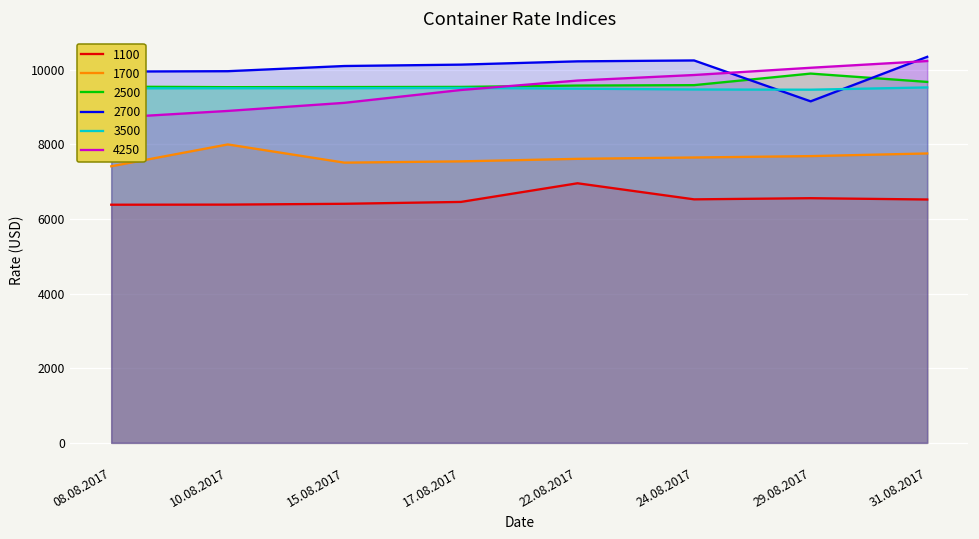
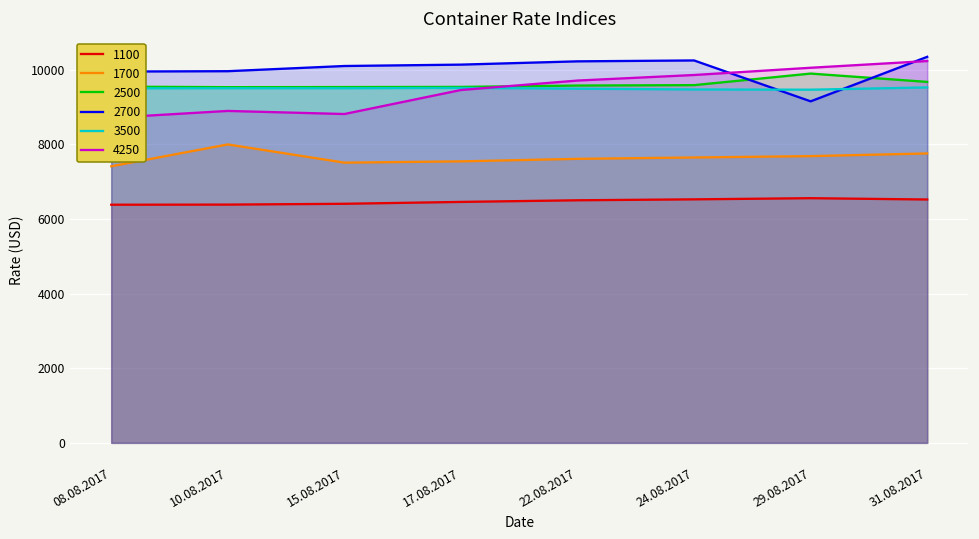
  {
    "1100": {
      "08.08.2017": 6400,
      "10.08.2017": 6400,
      "15.08.2017": 6400,
      "17.08.2017": 6500,
-     "22.08.2017": 7000,
+     "22.08.2017": 6500,
      "24.08.2017": 6500,
      "29.08.2017": 6600,
      "31.08.2017": 6500
    },
    "1700": {
      "08.08.2017": 7400,
      "10.08.2017": 8000,
      "15.08.2017": 7500,
      "17.08.2017": 7500,
      "22.08.2017": 7600,
      "24.08.2017": 7600,
      "29.08.2017": 7700,
      "31.08.2017": 7800
    },
    "2500": {
      "22.08.2017": 9600,
      "24.08.2017": 9600,
      "29.08.2017": 9900,
      "31.08.2017": 9700
    },
    "2700": {
      "10.08.2017": 10000,
      "15.08.2017": 10100,
      "17.08.2017": 10100,
      "22.08.2017": 10200,
      "24.08.2017": 10200,
      "29.08.2017": 9200,
      "31.08.2017": 10300
    },
    "3500": {
      "22.08.2017": 9500,
      "24.08.2017": 9500,
      "29.08.2017": 9500,
      "31.08.2017": 9500
    },
    "4250": {
      "10.08.2017": 8900,
-     "15.08.2017": 9100,
+     "15.08.2017": 8800,
      "22.08.2017": 9700,
      "24.08.2017": 9900,
      "29.08.2017": 10100,
      "31.08.2017": 10200
    }
  }
